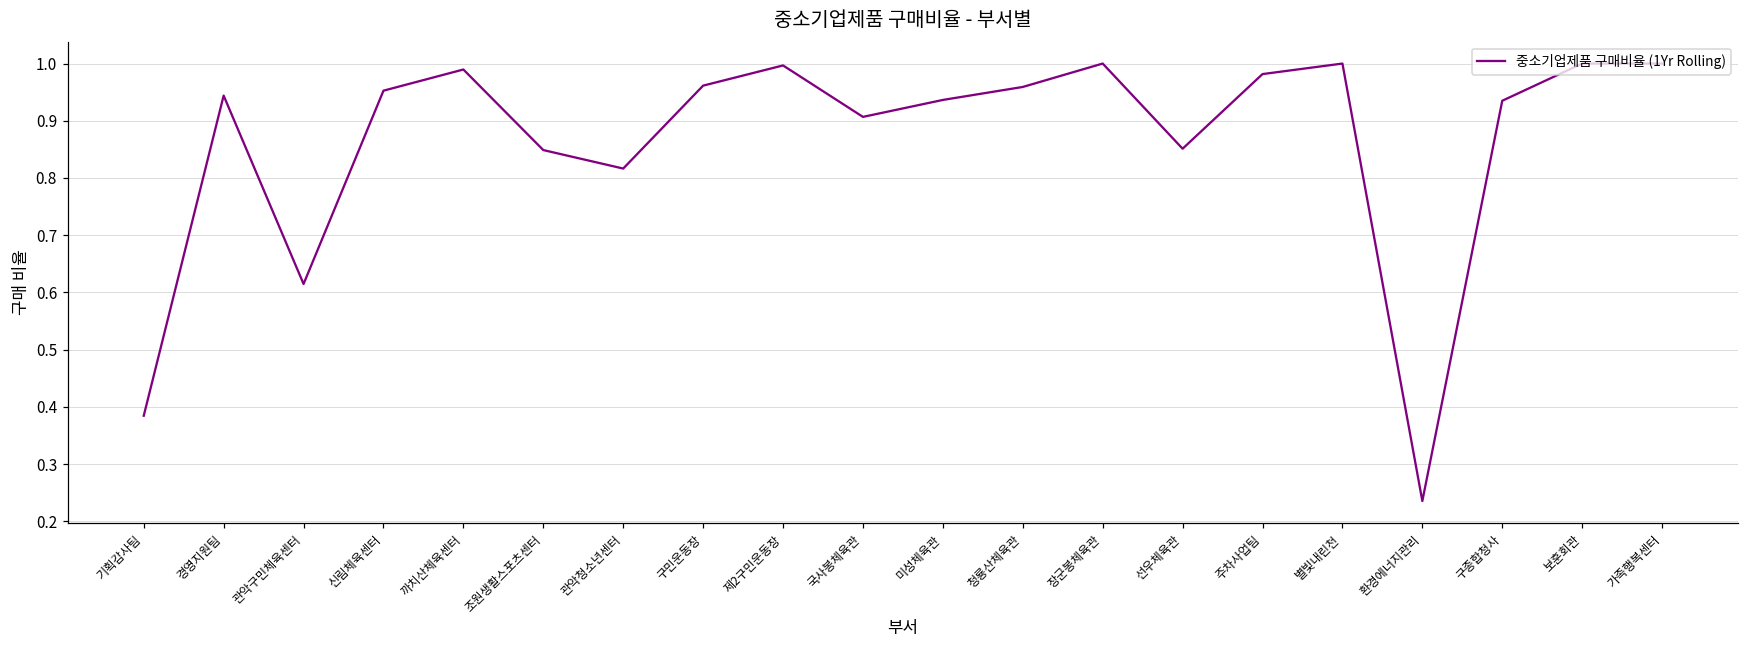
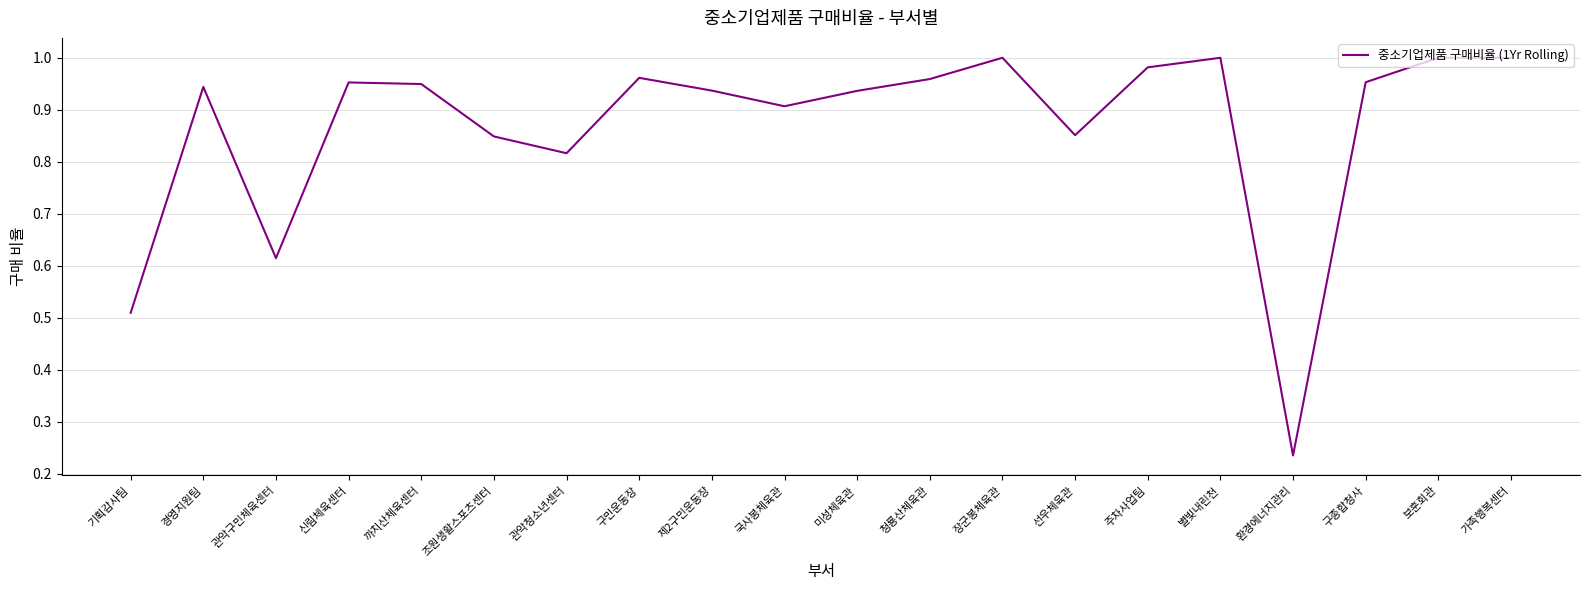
  {
-   "기획감사팀": 0.38,
+   "기획감사팀": 0.51,
    "경영지원팀": 0.94,
    "관악구민체육센터": 0.61,
    "신림체육센터": 0.95,
-   "까치산체육센터": 0.99,
+   "까치산체육센터": 0.95,
    "조원생활스포츠센터": 0.85,
    "관악청소년센터": 0.82,
    "구민운동장": 0.96,
-   "제2구민운동장": 1.00,
+   "제2구민운동장": 0.94,
    "국사봉체육관": 0.91,
    "미성체육관": 0.94,
    "청룡산체육관": 0.96,
    "장군봉체육관": 1.00,
    "선우체육관": 0.85,
    "주차사업팀": 0.98,
    "별빛내린천": 1.00,
    "환경에너지관리": 0.24,
-   "구종합청사": 0.94
+   "구종합청사": 0.95
  }
